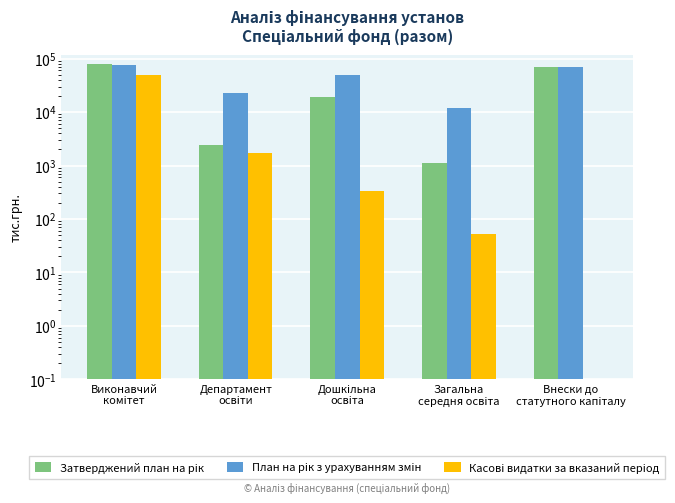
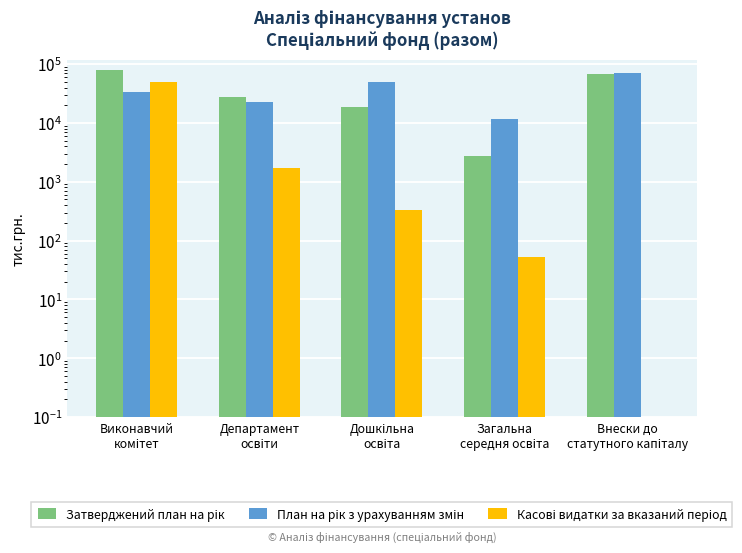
  {
    "Затверджений план на рік": {
      "Виконавчий комітет": 80000,
-     "Департамент освіти": 2000,
+     "Департамент освіти": 30000,
      "Дошкільна освіта": 19000,
-     "Загальна середня освіта": 1100,
+     "Загальна середня освіта": 3000,
      "Внески до статутного капіталу": 70000
    },
    "План на рік з урахуванням змін": {
-     "Виконавчий комітет": 80000,
+     "Виконавчий комітет": 30000,
      "Департамент освіти": 22000,
      "Дошкільна освіта": 50000,
      "Загальна середня освіта": 12000,
      "Внески до статутного капіталу": 70000
    },
    "Касові видатки за вказаний період": {
      "Виконавчий комітет": 50000,
      "Департамент освіти": 1700,
      "Дошкільна освіта": 300,
      "Загальна середня освіта": 50
    }
  }
